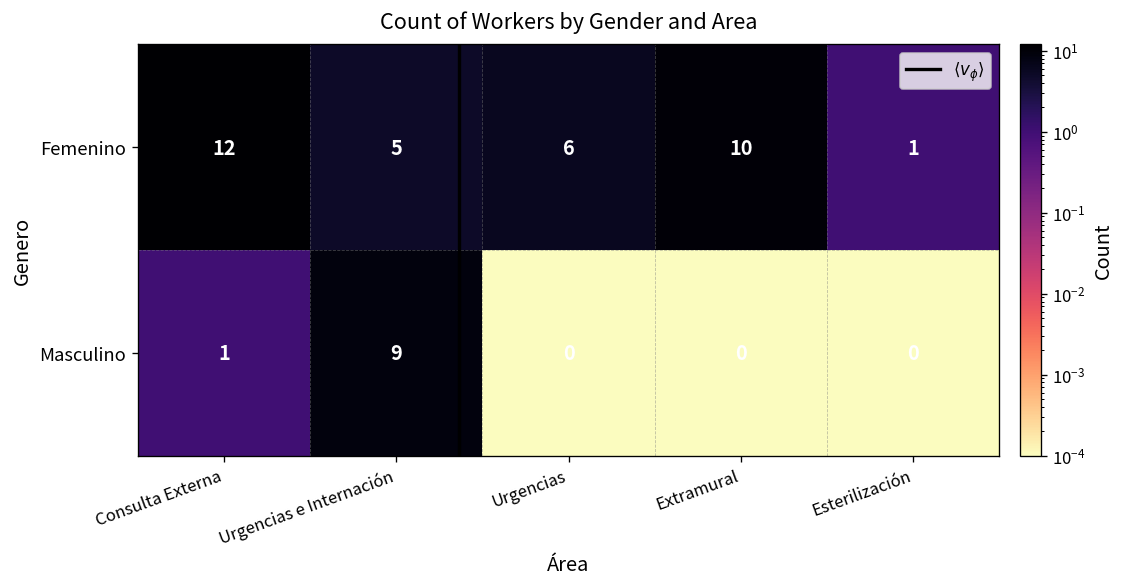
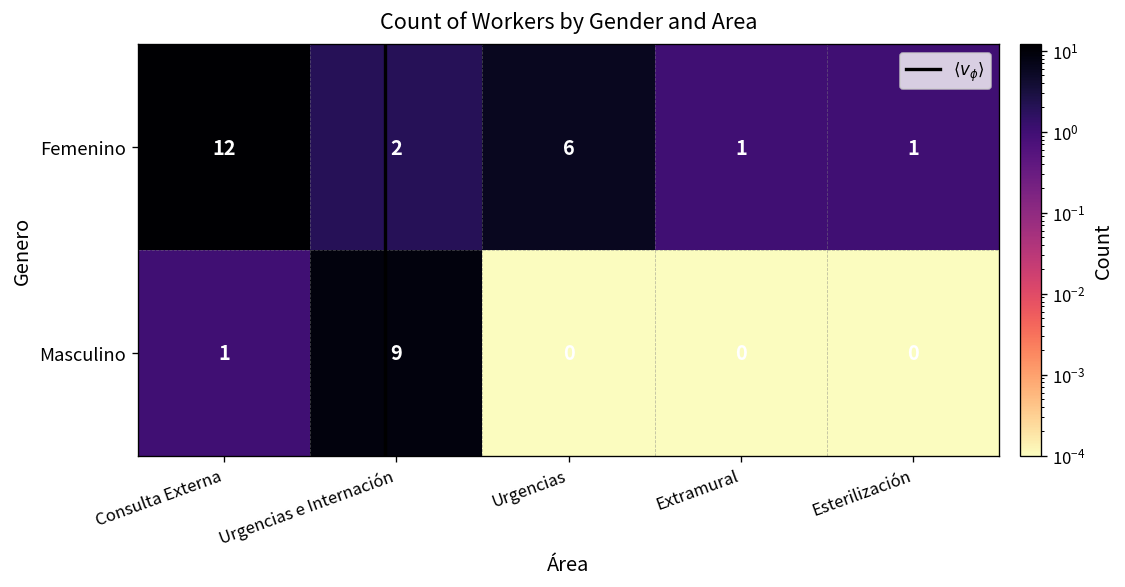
  {
    "Femenino": {
      "Consulta Externa": 12,
-     "Urgencias e Internación": 5,
+     "Urgencias e Internación": 2,
      "Urgencias": 6,
-     "Extramural": 10,
+     "Extramural": 1,
      "Esterilización": 1
    },
    "Masculino": {
      "Consulta Externa": 1,
      "Urgencias e Internación": 9,
      "Urgencias": 0,
      "Extramural": 0,
      "Esterilización": 0
    }
  }
